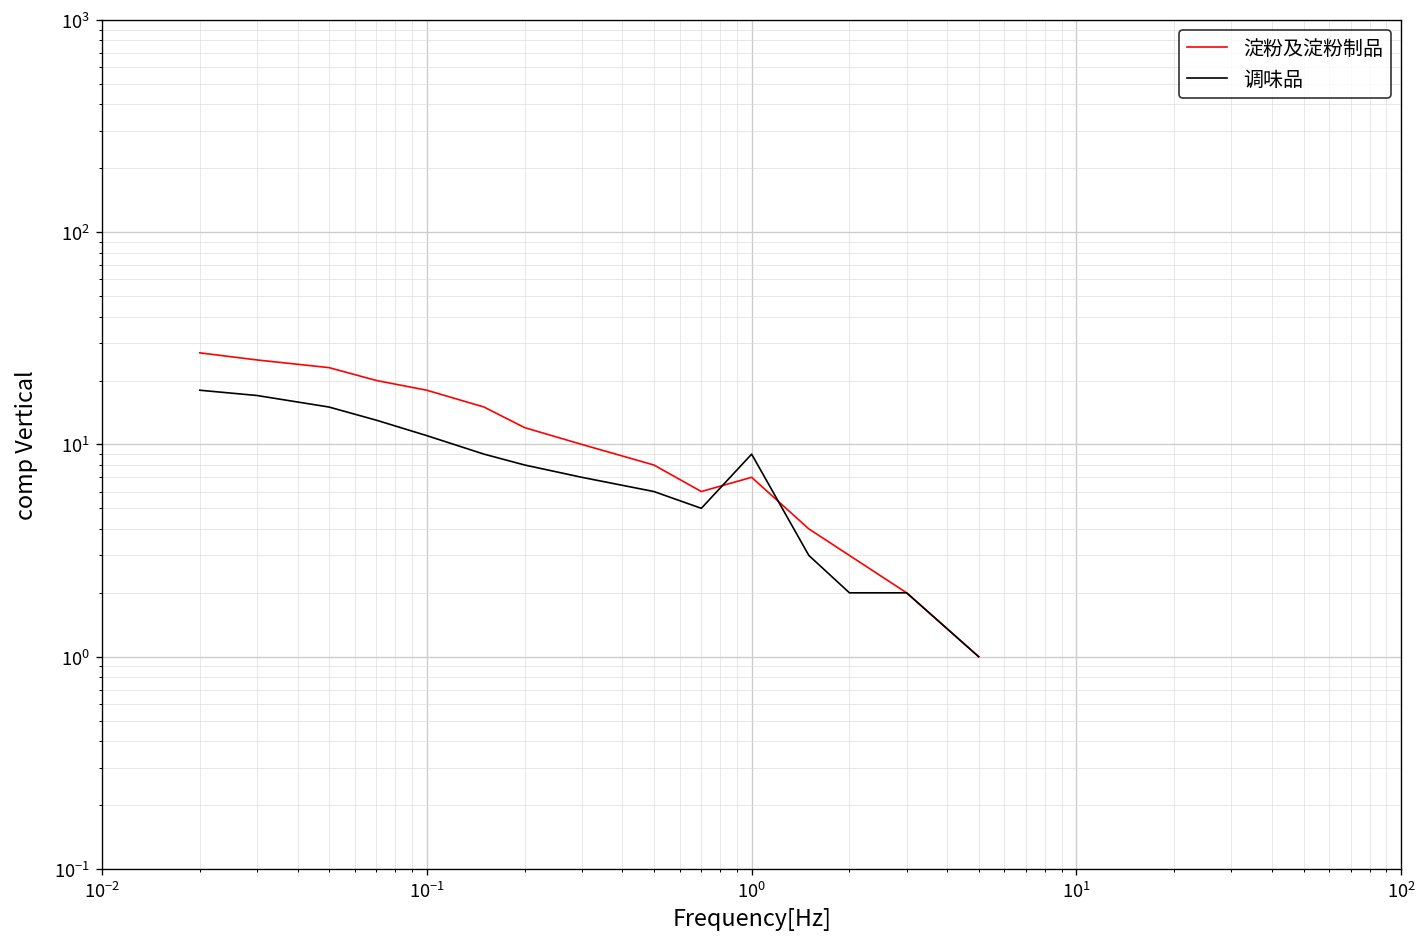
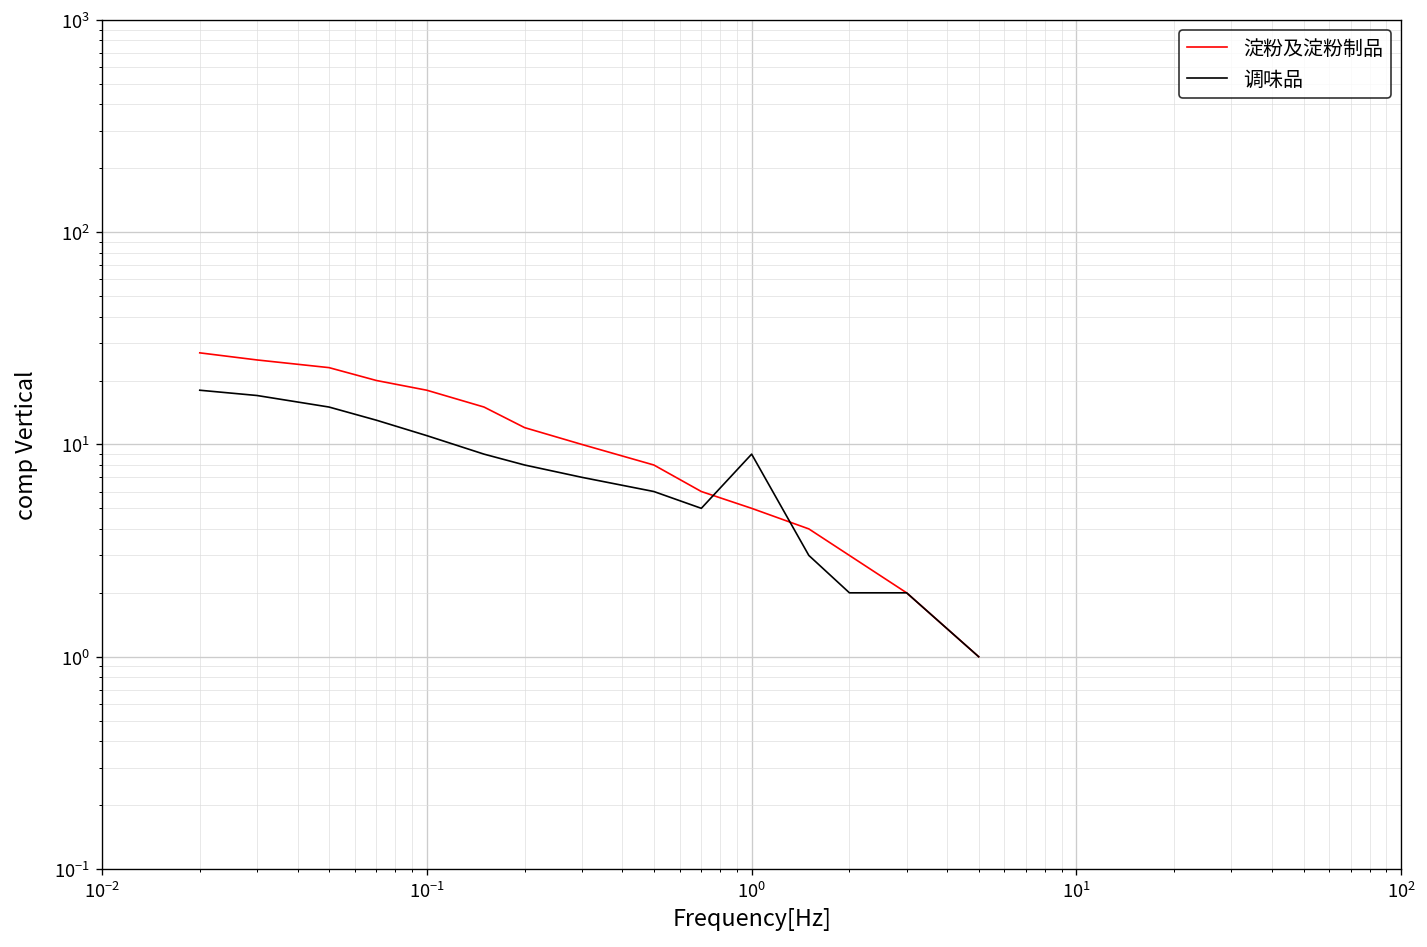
  {
    "淀粉及淀粉制品": {
      "10^-1": 18,
-     "10^0": 7
+     "10^0": 5
    },
    "调味品": {
      "10^-1": 11,
      "10^0": 9
    }
  }
